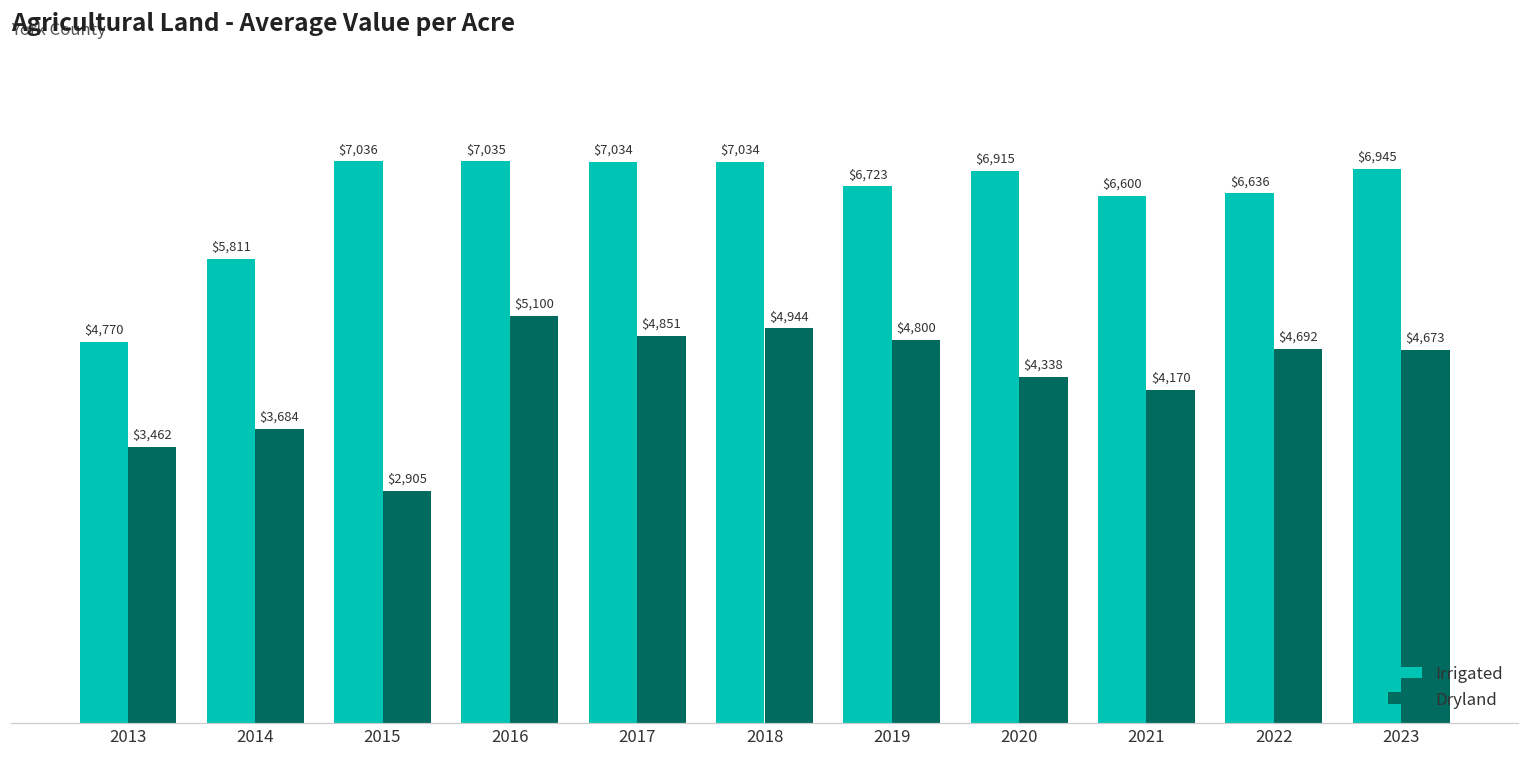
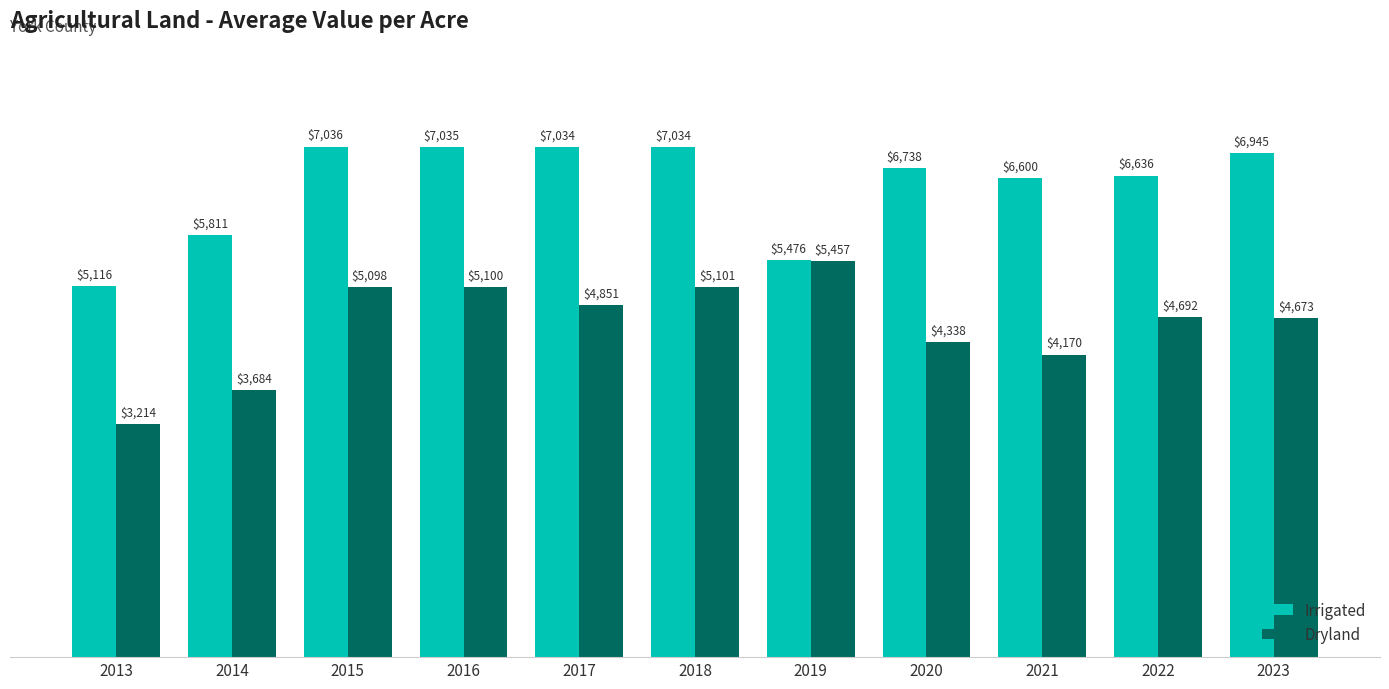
  {
    "Irrigated": {
-     "2013": "$4,770",
+     "2013": "$5,116",
      "2014": "$5,811",
      "2015": "$7,036",
      "2016": "$7,035",
      "2017": "$7,034",
      "2018": "$7,034",
-     "2019": "$6,723",
-     "2020": "$6,915",
+     "2019": "$5,476",
+     "2020": "$6,738",
      "2021": "$6,600",
      "2022": "$6,636",
      "2023": "$6,945"
    },
    "Dryland": {
-     "2013": "$3,462",
+     "2013": "$3,214",
      "2014": "$3,684",
-     "2015": "$2,905",
+     "2015": "$5,098",
      "2016": "$5,100",
      "2017": "$4,851",
-     "2018": "$4,944",
-     "2019": "$4,800",
+     "2018": "$5,101",
+     "2019": "$5,457",
      "2020": "$4,338",
      "2021": "$4,170",
      "2022": "$4,692",
      "2023": "$4,673"
    }
  }
